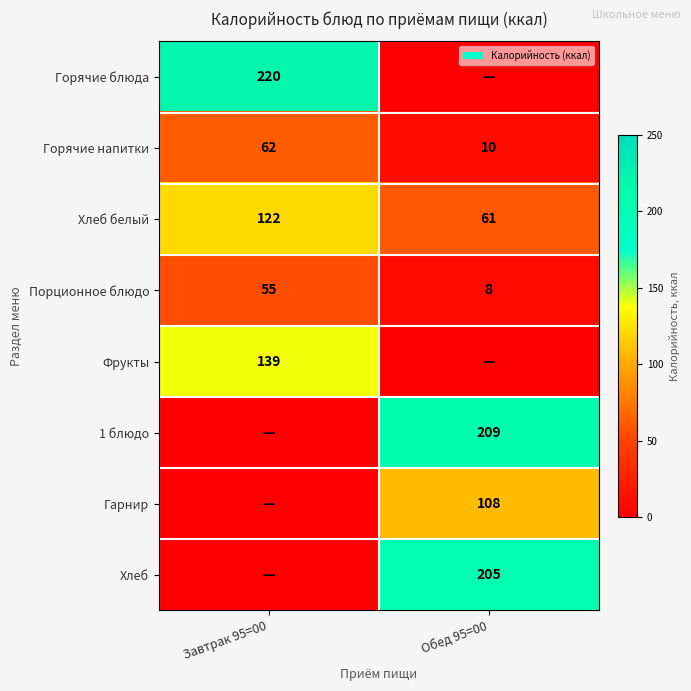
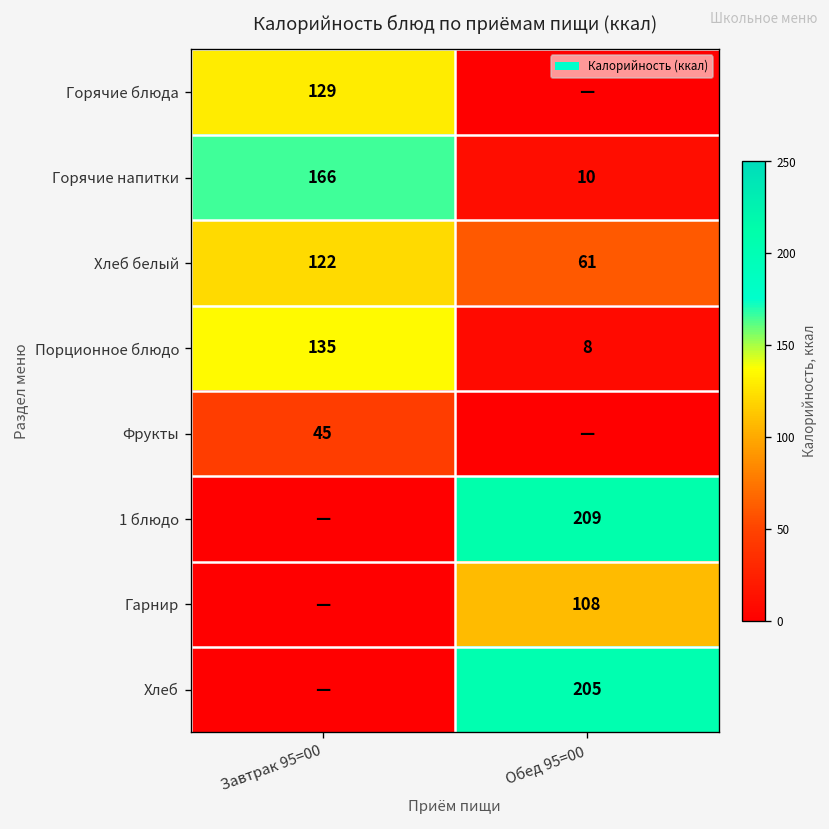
  {
    "Горячие блюда": {
-     "Завтрак 95=00": 220
+     "Завтрак 95=00": 129
    },
    "Горячие напитки": {
-     "Завтрак 95=00": 62,
+     "Завтрак 95=00": 166,
      "Обед 95=00": 10
    },
    "Хлеб белый": {
      "Завтрак 95=00": 122,
      "Обед 95=00": 61
    },
    "Порционное блюдо": {
-     "Завтрак 95=00": 55,
+     "Завтрак 95=00": 135,
      "Обед 95=00": 8
    },
    "Фрукты": {
-     "Завтрак 95=00": 139
+     "Завтрак 95=00": 45
    },
    "1 блюдо": {
      "Обед 95=00": 209
    },
    "Гарнир": {
      "Обед 95=00": 108
    },
    "Хлеб": {
      "Обед 95=00": 205
    }
  }
